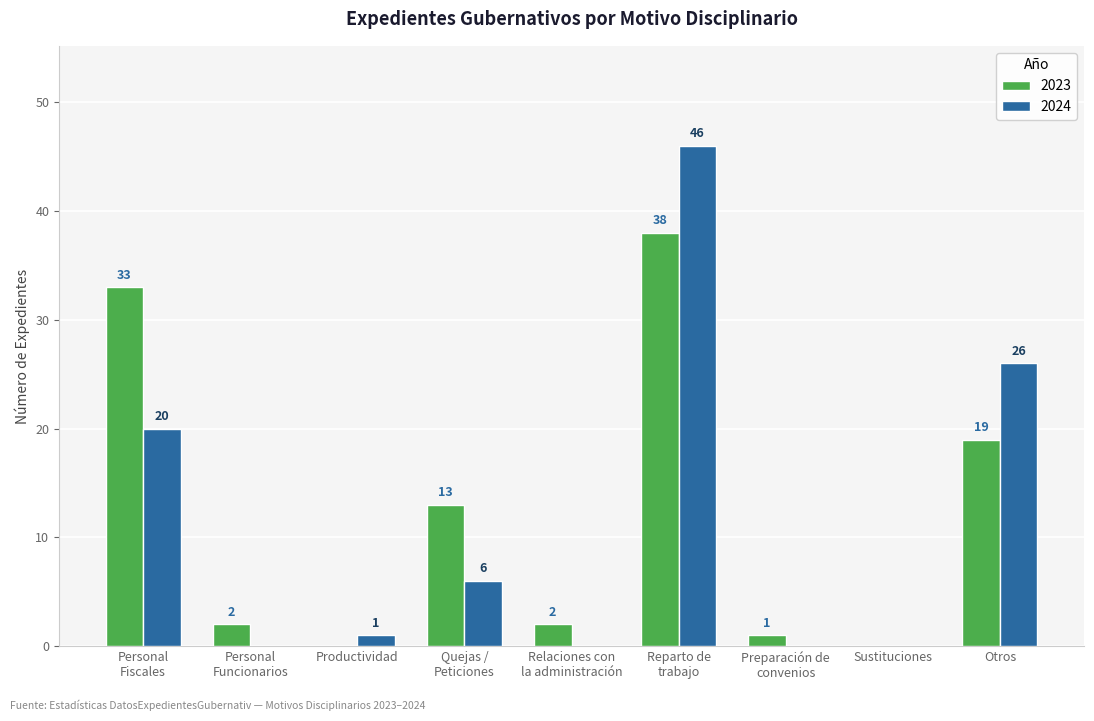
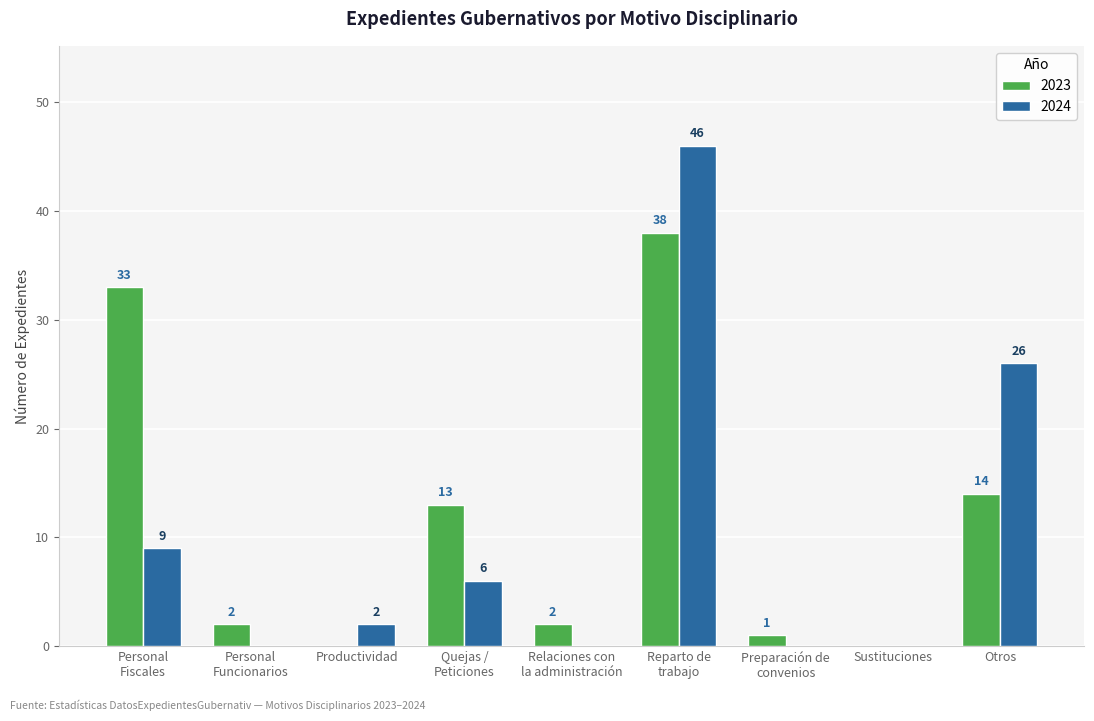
  {
    "2023": {
      "Personal Fiscales": 33,
      "Personal Funcionarios": 2,
      "Quejas / Peticiones": 13,
      "Relaciones con la administración": 2,
      "Reparto de trabajo": 38,
      "Preparación de convenios": 1,
-     "Otros": 19
+     "Otros": 14
    },
    "2024": {
-     "Personal Fiscales": 20,
-     "Productividad": 1,
+     "Personal Fiscales": 9,
+     "Productividad": 2,
      "Quejas / Peticiones": 6,
      "Reparto de trabajo": 46,
      "Otros": 26
    }
  }
